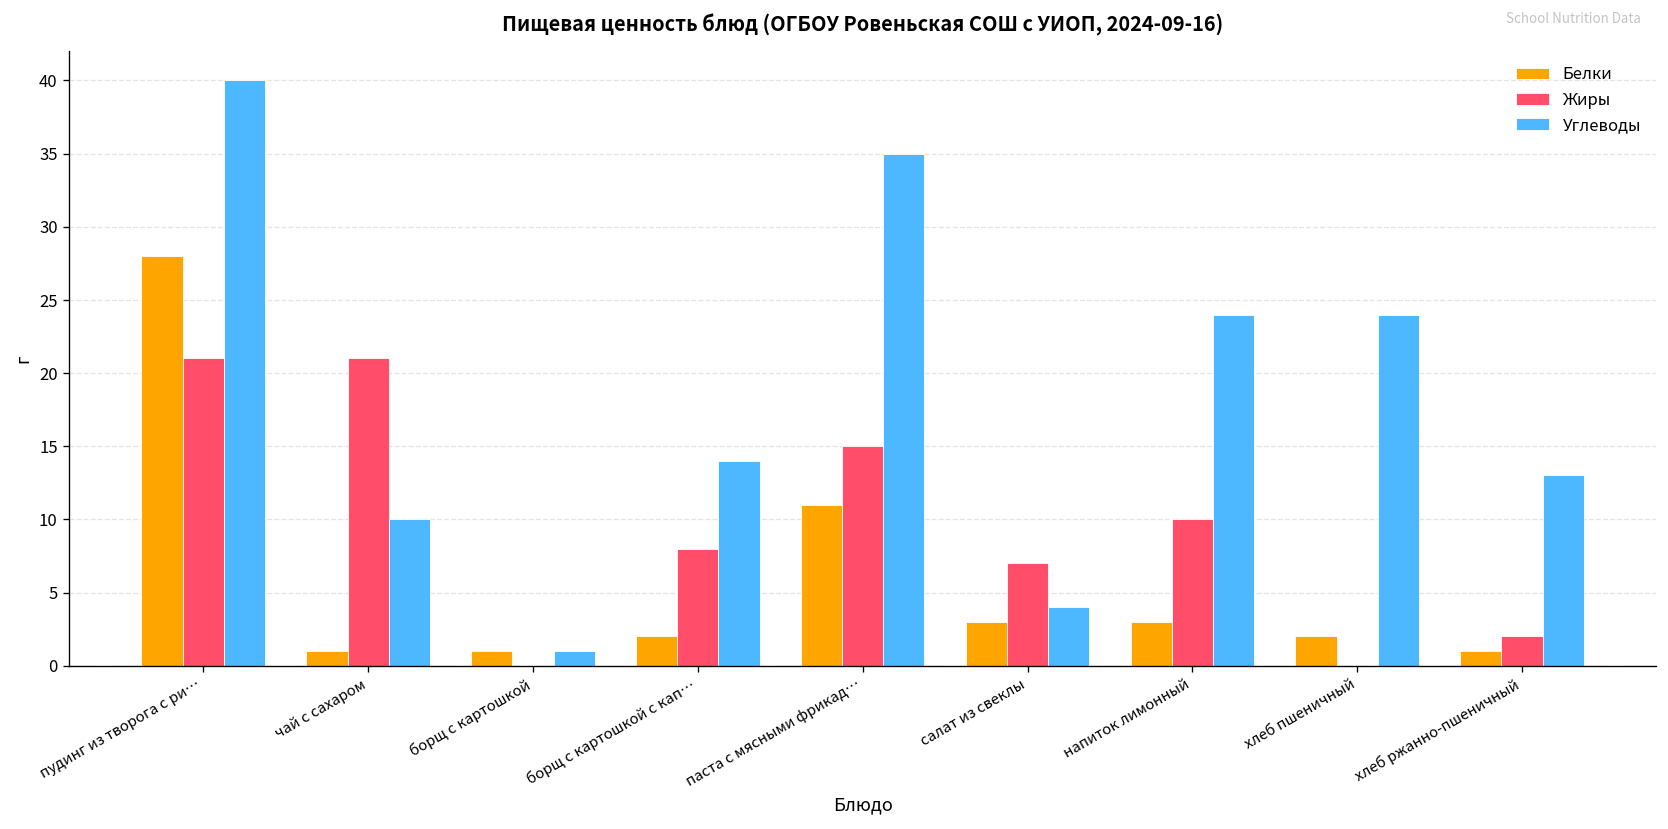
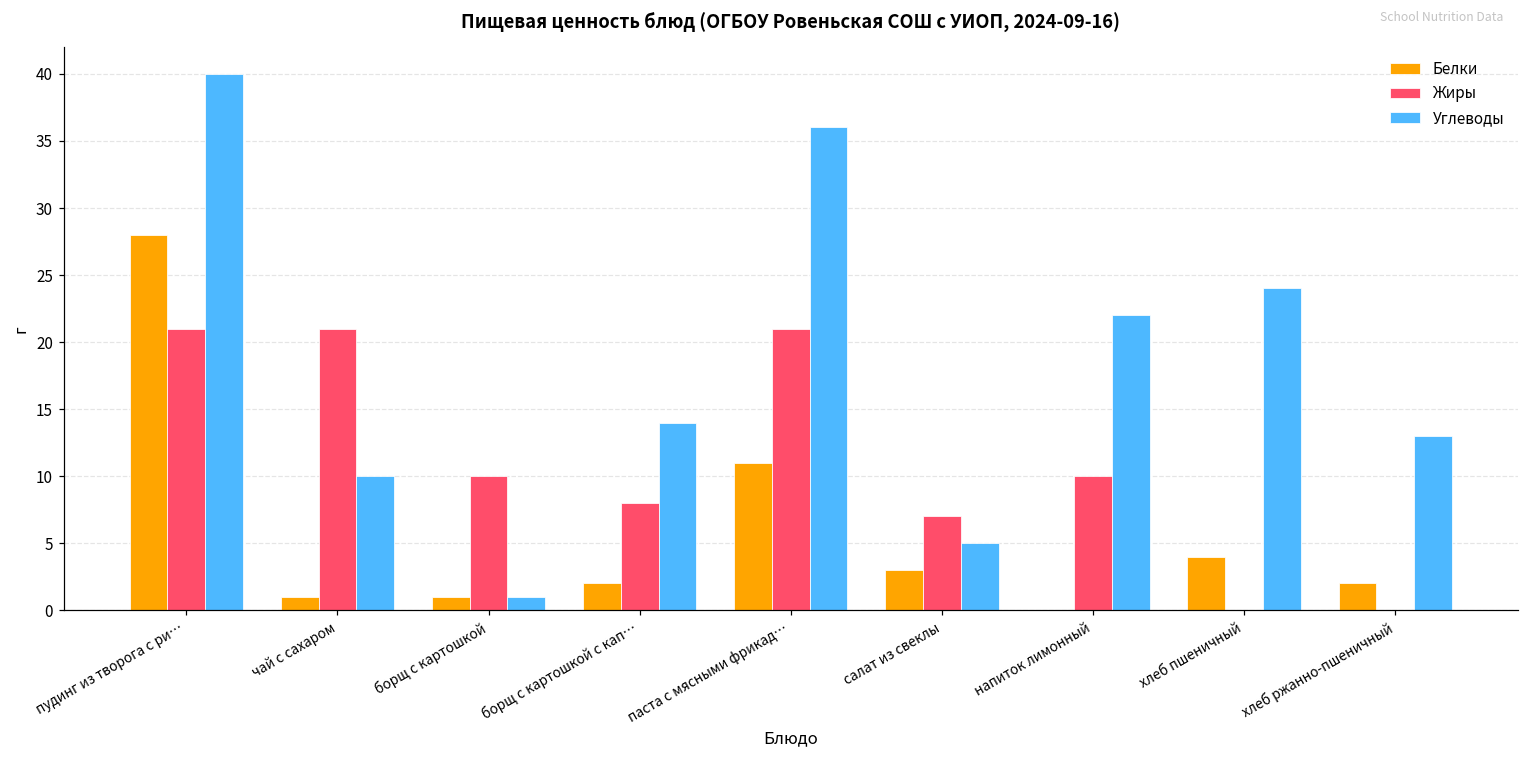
  {
    "Белки": {
      "пудинг из творога с ри…": 28,
      "чай с сахаром": 1,
      "борщ с картошкой": 1,
      "борщ с картошкой с кап…": 2,
      "паста с мясными фрикад…": 11,
      "салат из свеклы": 3,
-     "напиток лимонный": 3,
-     "хлеб пшеничный": 2,
-     "хлеб ржанно-пшеничный": 1
+     "напиток лимонный": 0,
+     "хлеб пшеничный": 4,
+     "хлеб ржанно-пшеничный": 2
    },
    "Жиры": {
      "пудинг из творога с ри…": 21,
      "чай с сахаром": 21,
-     "борщ с картошкой": 0,
+     "борщ с картошкой": 10,
      "борщ с картошкой с кап…": 8,
-     "паста с мясными фрикад…": 15,
+     "паста с мясными фрикад…": 21,
      "салат из свеклы": 7,
      "напиток лимонный": 10,
      "хлеб пшеничный": 0,
-     "хлеб ржанно-пшеничный": 2
+     "хлеб ржанно-пшеничный": 0
    },
    "Углеводы": {
      "пудинг из творога с ри…": 40,
      "чай с сахаром": 10,
      "борщ с картошкой": 1,
      "борщ с картошкой с кап…": 14,
-     "паста с мясными фрикад…": 35,
-     "салат из свеклы": 4,
-     "напиток лимонный": 24,
+     "паста с мясными фрикад…": 36,
+     "салат из свеклы": 5,
+     "напиток лимонный": 22,
      "хлеб пшеничный": 24,
      "хлеб ржанно-пшеничный": 13
    }
  }
